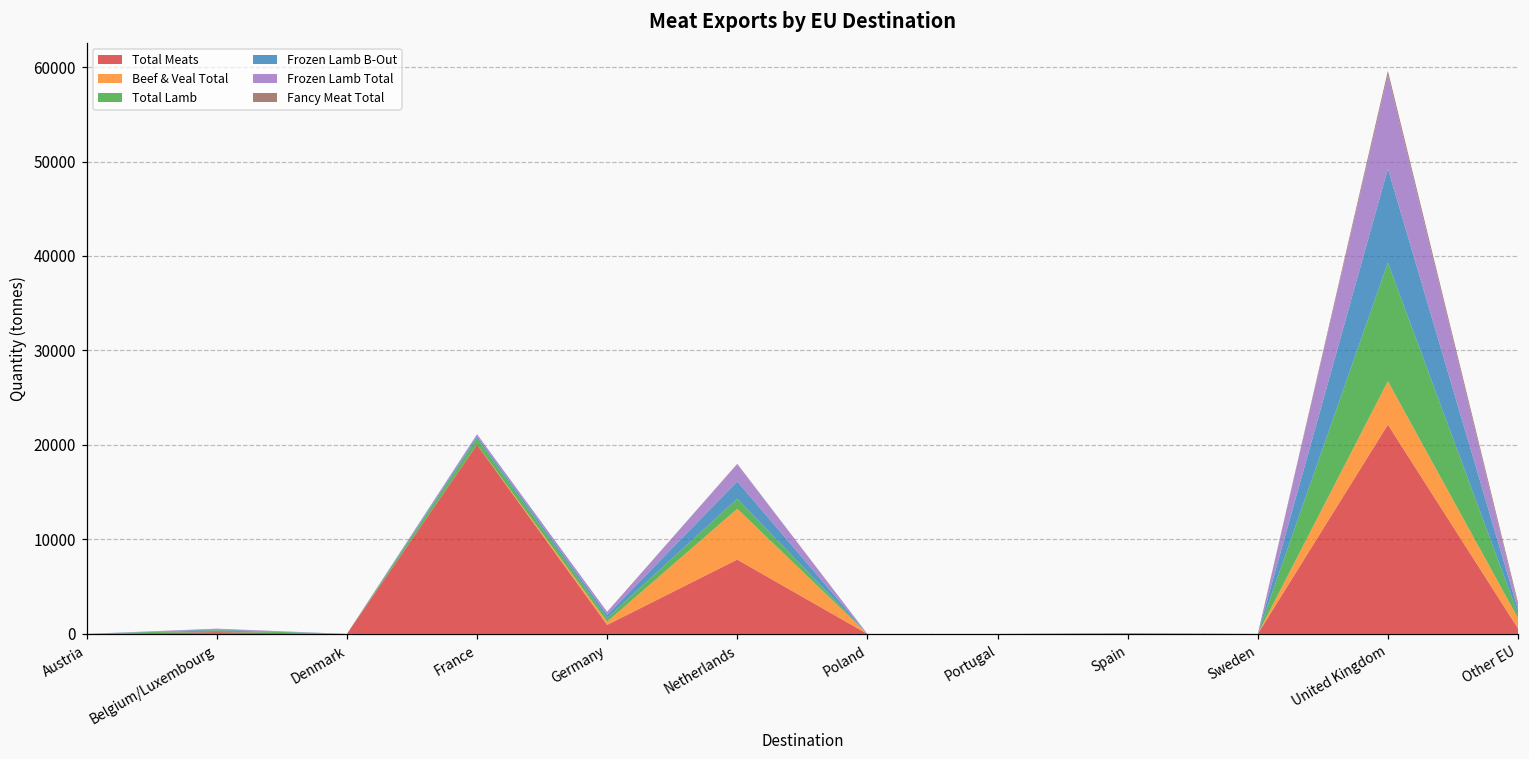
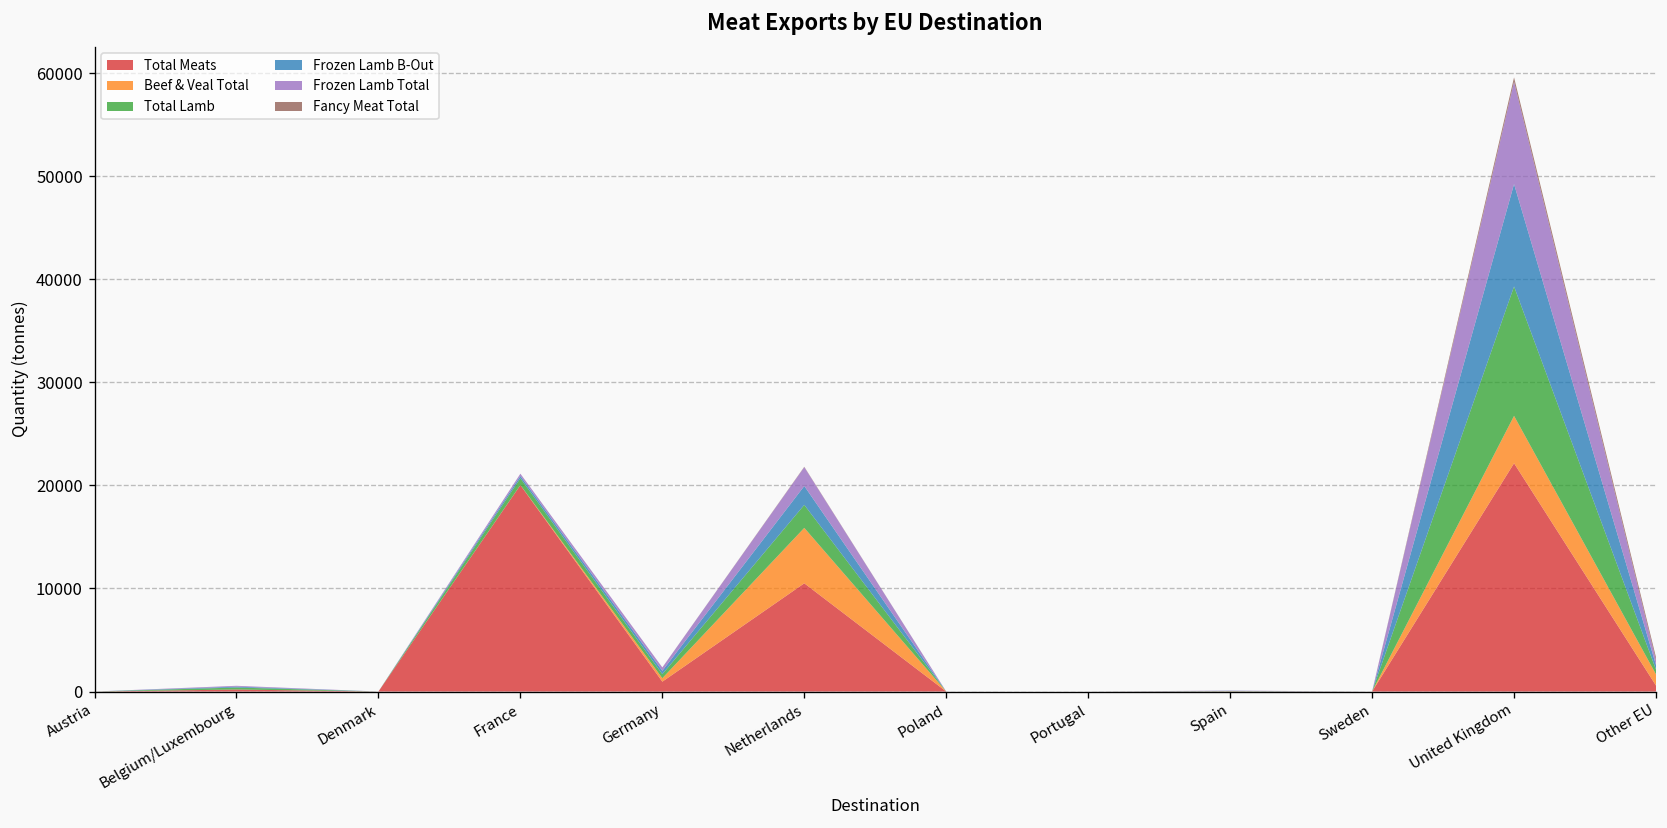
  {
    "Total Meats": {
      "Germany": 1000,
-     "Netherlands": 8000,
+     "Netherlands": 11000,
      "United Kingdom": 22000,
      "Other EU": 1000
    },
    "Beef & Veal Total": {
      "Germany": 0,
      "Netherlands": 5000,
      "United Kingdom": 5000,
      "Other EU": 1000
    },
    "Total Lamb": {
      "Germany": 0,
-     "Netherlands": 1000,
+     "Netherlands": 2000,
      "United Kingdom": 13000,
      "Other EU": 0
    },
    "Frozen Lamb B-Out": {
      "Germany": 0,
      "Netherlands": 2000,
      "United Kingdom": 10000,
      "Other EU": 0
    },
    "Frozen Lamb Total": {
      "United Kingdom": 10000,
      "Other EU": 0
    },
    "Fancy Meat Total": {
      "United Kingdom": 0,
      "Other EU": 0
    }
  }
